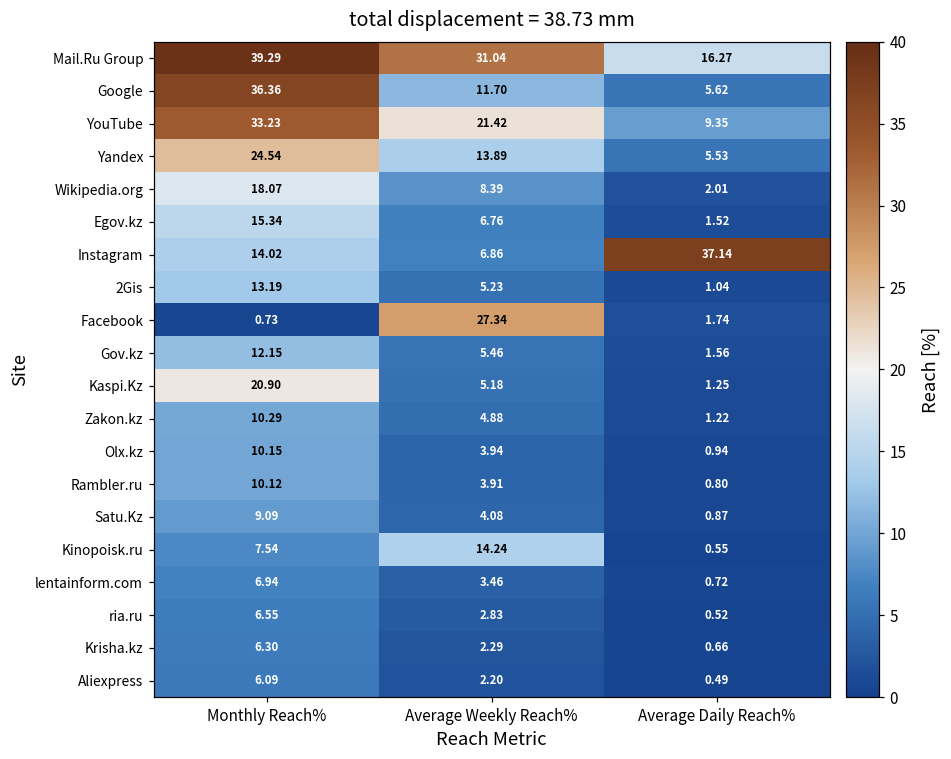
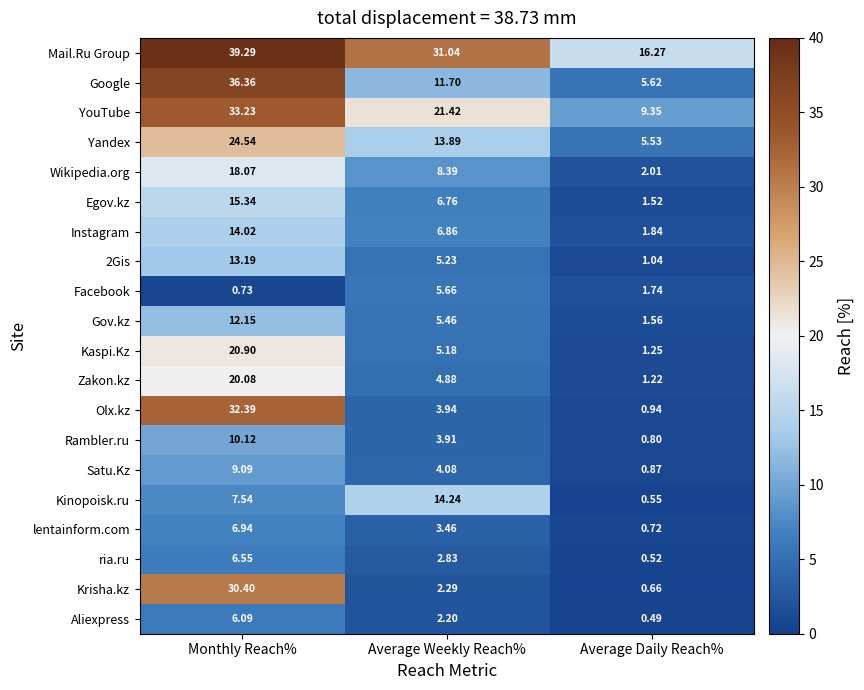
  {
    "Mail.Ru Group": {
      "Monthly Reach%": 39.29,
      "Average Weekly Reach%": 31.04,
      "Average Daily Reach%": 16.27
    },
    "Google": {
      "Monthly Reach%": 36.36,
      "Average Weekly Reach%": 11.70,
      "Average Daily Reach%": 5.62
    },
    "YouTube": {
      "Monthly Reach%": 33.23,
      "Average Weekly Reach%": 21.42,
      "Average Daily Reach%": 9.35
    },
    "Yandex": {
      "Monthly Reach%": 24.54,
      "Average Weekly Reach%": 13.89,
      "Average Daily Reach%": 5.53
    },
    "Wikipedia.org": {
      "Monthly Reach%": 18.07,
      "Average Weekly Reach%": 8.39,
      "Average Daily Reach%": 2.01
    },
    "Egov.kz": {
      "Monthly Reach%": 15.34,
      "Average Weekly Reach%": 6.76,
      "Average Daily Reach%": 1.52
    },
    "Instagram": {
      "Monthly Reach%": 14.02,
      "Average Weekly Reach%": 6.86,
-     "Average Daily Reach%": 37.14
+     "Average Daily Reach%": 1.84
    },
    "2Gis": {
      "Monthly Reach%": 13.19,
      "Average Weekly Reach%": 5.23,
      "Average Daily Reach%": 1.04
    },
    "Facebook": {
      "Monthly Reach%": 0.73,
-     "Average Weekly Reach%": 27.34,
+     "Average Weekly Reach%": 5.66,
      "Average Daily Reach%": 1.74
    },
    "Gov.kz": {
      "Monthly Reach%": 12.15,
      "Average Weekly Reach%": 5.46,
      "Average Daily Reach%": 1.56
    },
    "Kaspi.Kz": {
      "Monthly Reach%": 20.90,
      "Average Weekly Reach%": 5.18,
      "Average Daily Reach%": 1.25
    },
    "Zakon.kz": {
-     "Monthly Reach%": 10.29,
+     "Monthly Reach%": 20.08,
      "Average Weekly Reach%": 4.88,
      "Average Daily Reach%": 1.22
    },
    "Olx.kz": {
-     "Monthly Reach%": 10.15,
+     "Monthly Reach%": 32.39,
      "Average Weekly Reach%": 3.94,
      "Average Daily Reach%": 0.94
    },
    "Rambler.ru": {
      "Monthly Reach%": 10.12,
      "Average Weekly Reach%": 3.91,
      "Average Daily Reach%": 0.80
    },
    "Satu.Kz": {
      "Monthly Reach%": 9.09,
      "Average Weekly Reach%": 4.08,
      "Average Daily Reach%": 0.87
    },
    "Kinopoisk.ru": {
      "Monthly Reach%": 7.54,
      "Average Weekly Reach%": 14.24,
      "Average Daily Reach%": 0.55
    },
    "lentainform.com": {
      "Monthly Reach%": 6.94,
      "Average Weekly Reach%": 3.46,
      "Average Daily Reach%": 0.72
    },
    "ria.ru": {
      "Monthly Reach%": 6.55,
      "Average Weekly Reach%": 2.83,
      "Average Daily Reach%": 0.52
    },
    "Krisha.kz": {
-     "Monthly Reach%": 6.30,
+     "Monthly Reach%": 30.40,
      "Average Weekly Reach%": 2.29,
      "Average Daily Reach%": 0.66
    },
    "Aliexpress": {
      "Monthly Reach%": 6.09,
      "Average Weekly Reach%": 2.20,
      "Average Daily Reach%": 0.49
    }
  }
